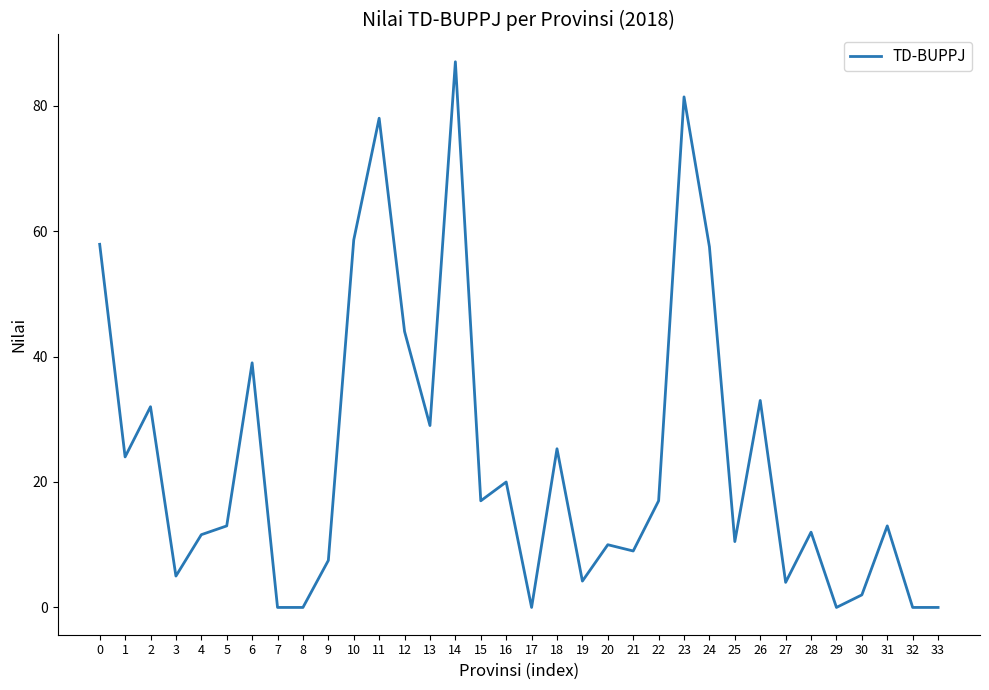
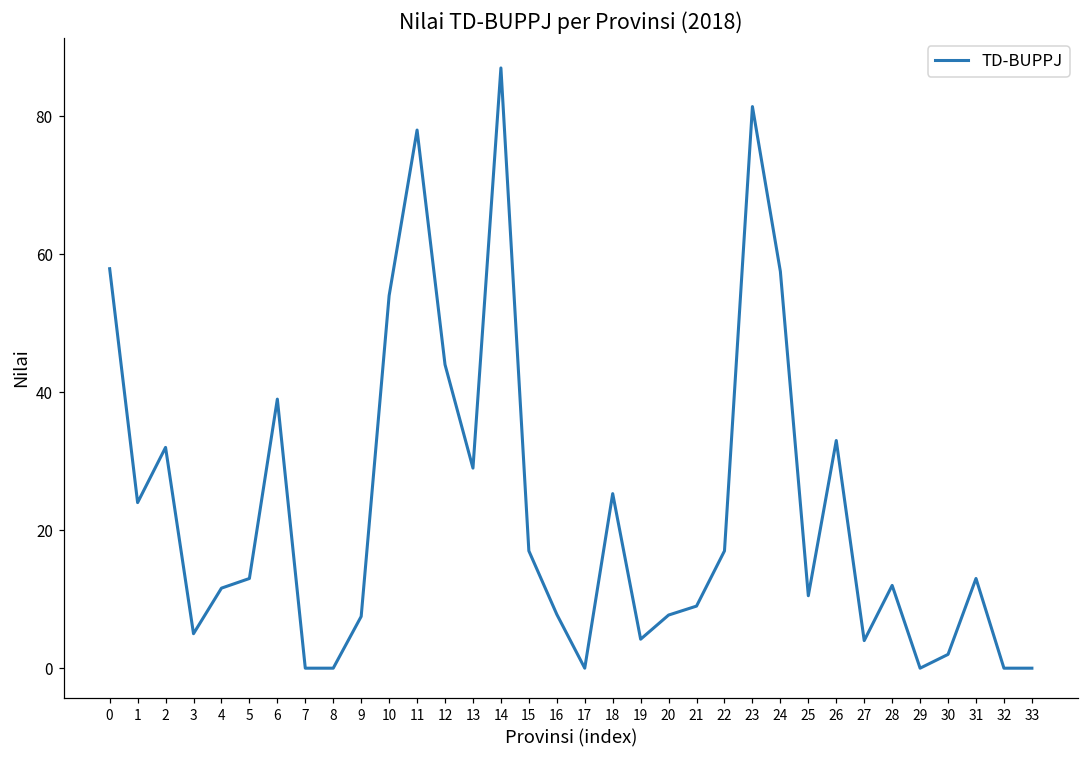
  {
    "0": 58,
    "1": 24,
    "2": 32,
    "3": 5,
    "4": 12,
    "5": 13,
    "6": 39,
    "7": 0,
    "8": 0,
    "9": 8,
-   "10": 59,
+   "10": 54,
    "11": 78,
    "12": 44,
    "13": 29,
    "14": 87,
    "15": 17,
-   "16": 20,
+   "16": 8,
    "17": 0,
    "18": 25,
    "19": 4,
-   "20": 10,
+   "20": 8,
    "21": 9,
    "22": 17,
    "23": 81,
    "24": 58,
    "25": 11,
    "26": 33,
    "27": 4,
    "28": 12,
    "29": 0,
    "30": 2,
    "31": 13,
    "32": 0,
    "33": 0
  }
